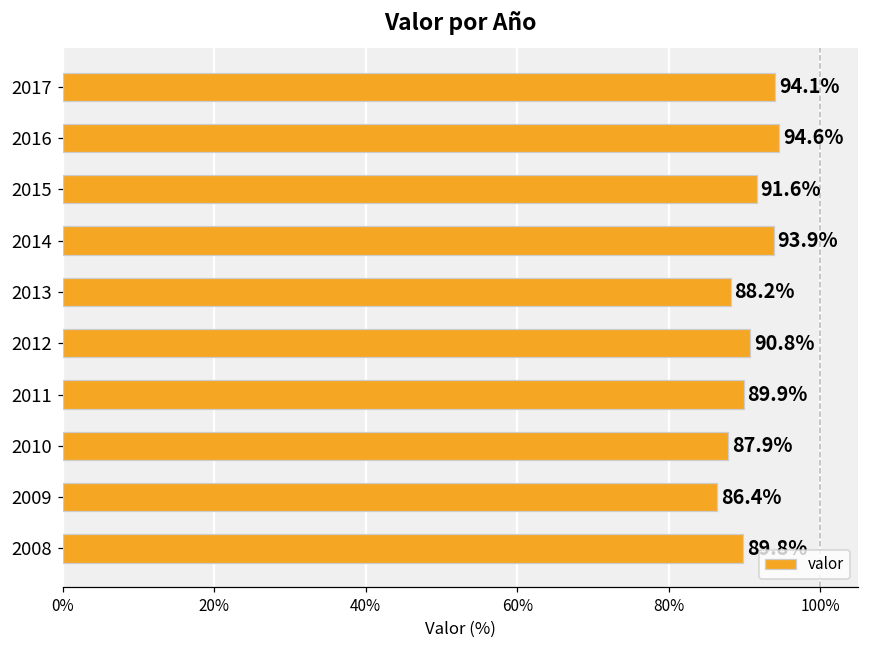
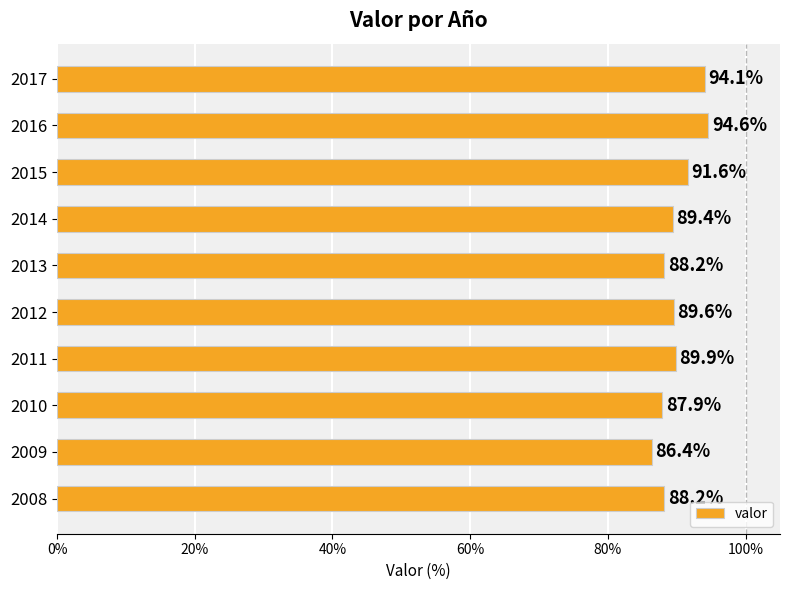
  {
    "2017": "94.1%",
    "2016": "94.6%",
    "2015": "91.6%",
-   "2014": "93.9%",
+   "2014": "89.4%",
    "2013": "88.2%",
-   "2012": "90.8%",
+   "2012": "89.6%",
    "2011": "89.9%",
    "2010": "87.9%",
    "2009": "86.4%",
-   "2008": "89.8%"
+   "2008": "88.2%"
  }
